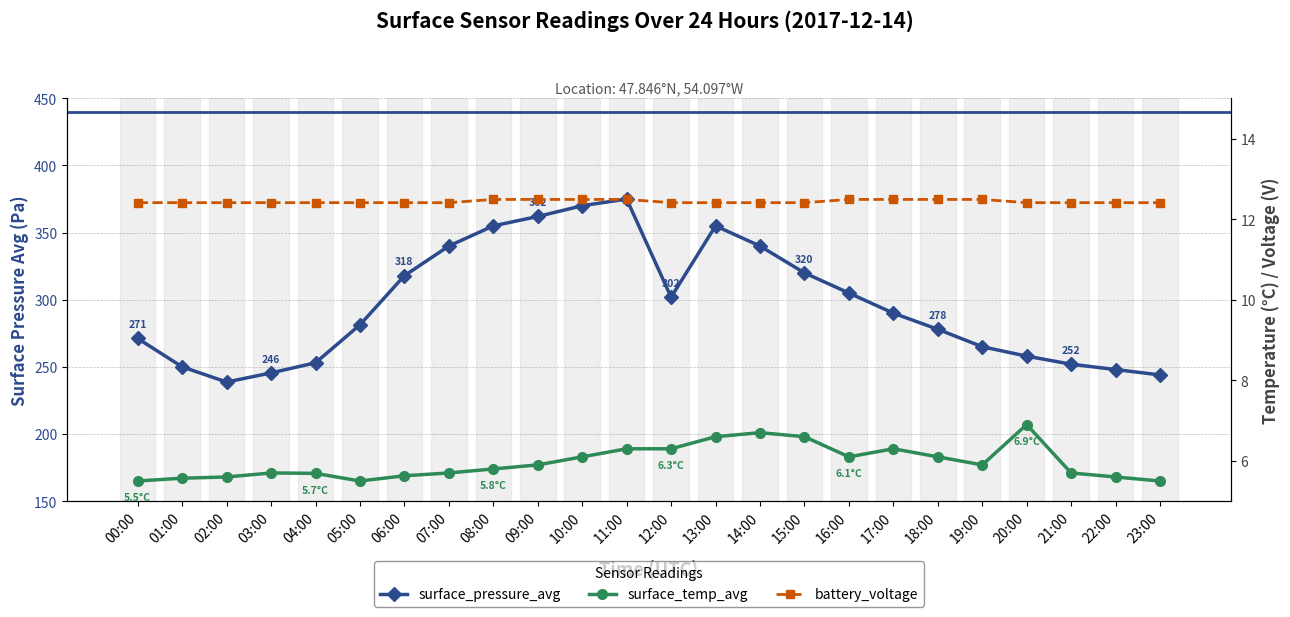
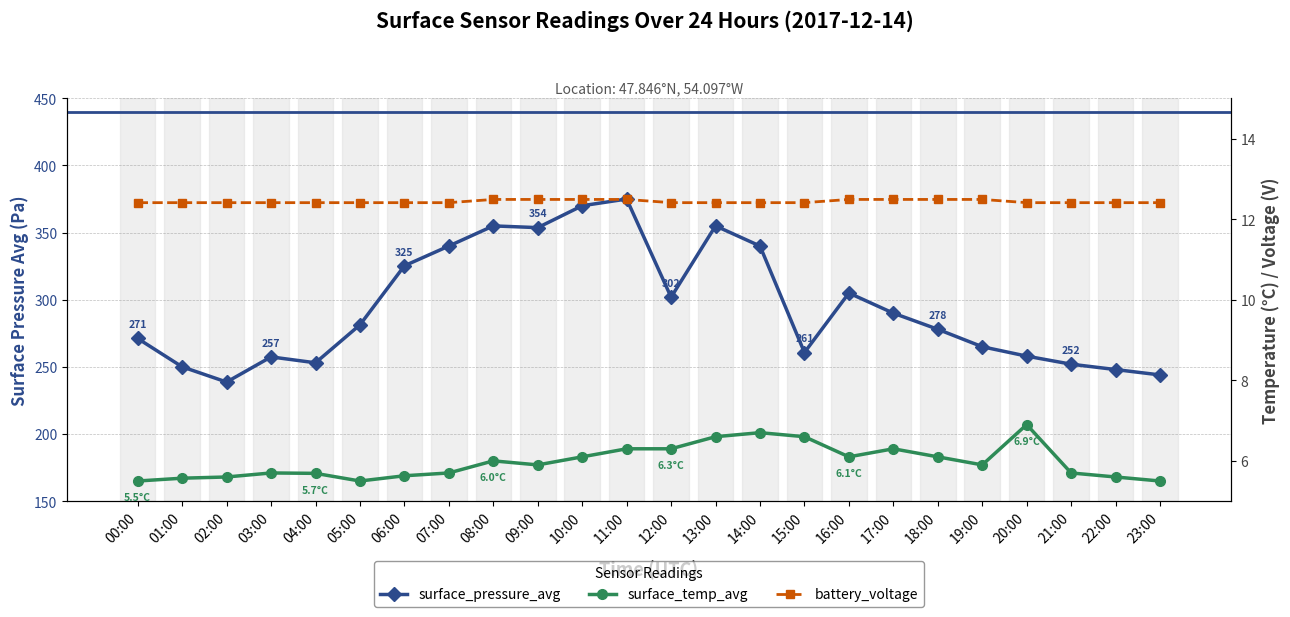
  {
    "surface_pressure_avg": {
      "00:00": "271",
-     "03:00": "246",
-     "06:00": "318",
-     "09:00": "362",
+     "03:00": "257",
+     "06:00": "325",
+     "09:00": "354",
      "12:00": "302",
-     "15:00": "320",
+     "15:00": "261",
      "18:00": "278",
      "21:00": "252"
    },
    "surface_temp_avg": {
      "00:00": "5.5°C",
      "04:00": "5.7°C",
-     "08:00": "5.8°C",
+     "08:00": "6.0°C",
      "12:00": "6.3°C",
      "16:00": "6.1°C",
      "20:00": "6.9°C"
    }
  }
